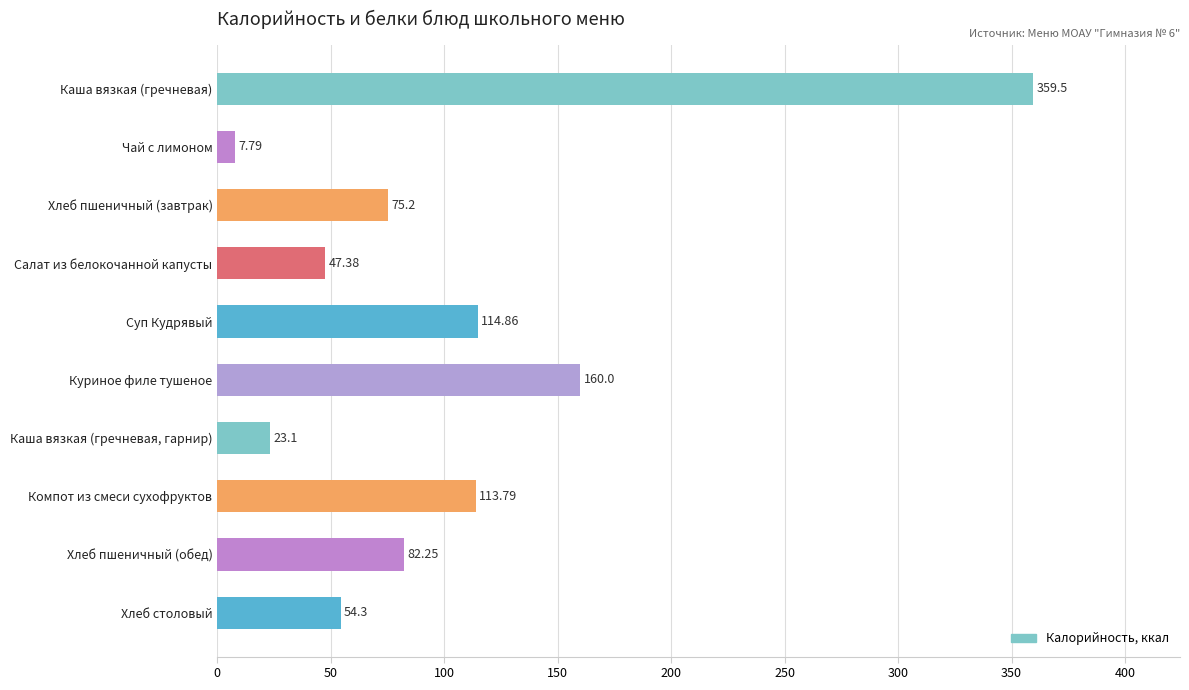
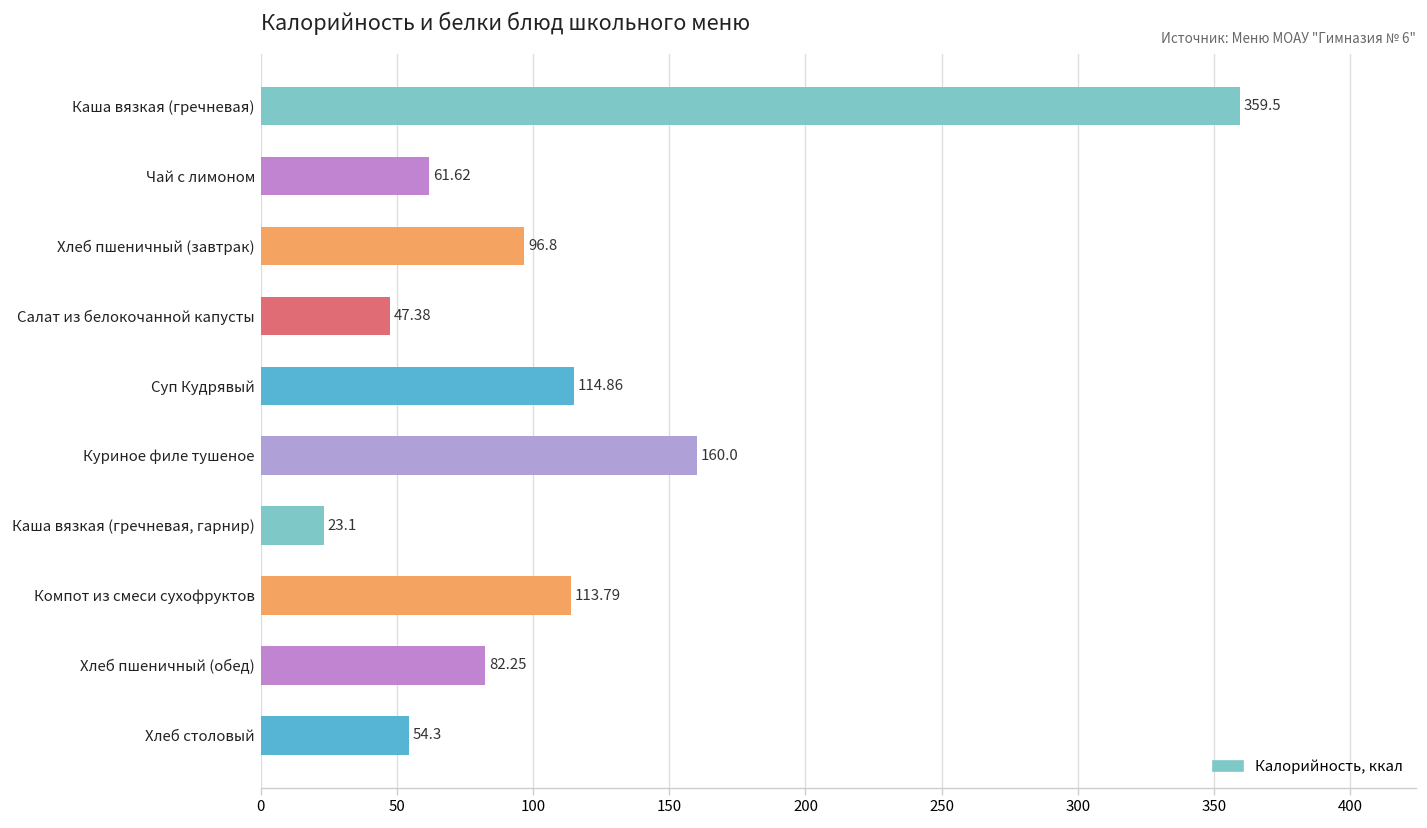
  {
    "Каша вязкая (гречневая)": 359.5,
-   "Чай с лимоном": 7.79,
-   "Хлеб пшеничный (завтрак)": 75.2,
+   "Чай с лимоном": 61.62,
+   "Хлеб пшеничный (завтрак)": 96.8,
    "Салат из белокочанной капусты": 47.38,
    "Суп Кудрявый": 114.86,
    "Куриное филе тушеное": 160.0,
    "Каша вязкая (гречневая, гарнир)": 23.1,
    "Компот из смеси сухофруктов": 113.79,
    "Хлеб пшеничный (обед)": 82.25,
    "Хлеб столовый": 54.3
  }
